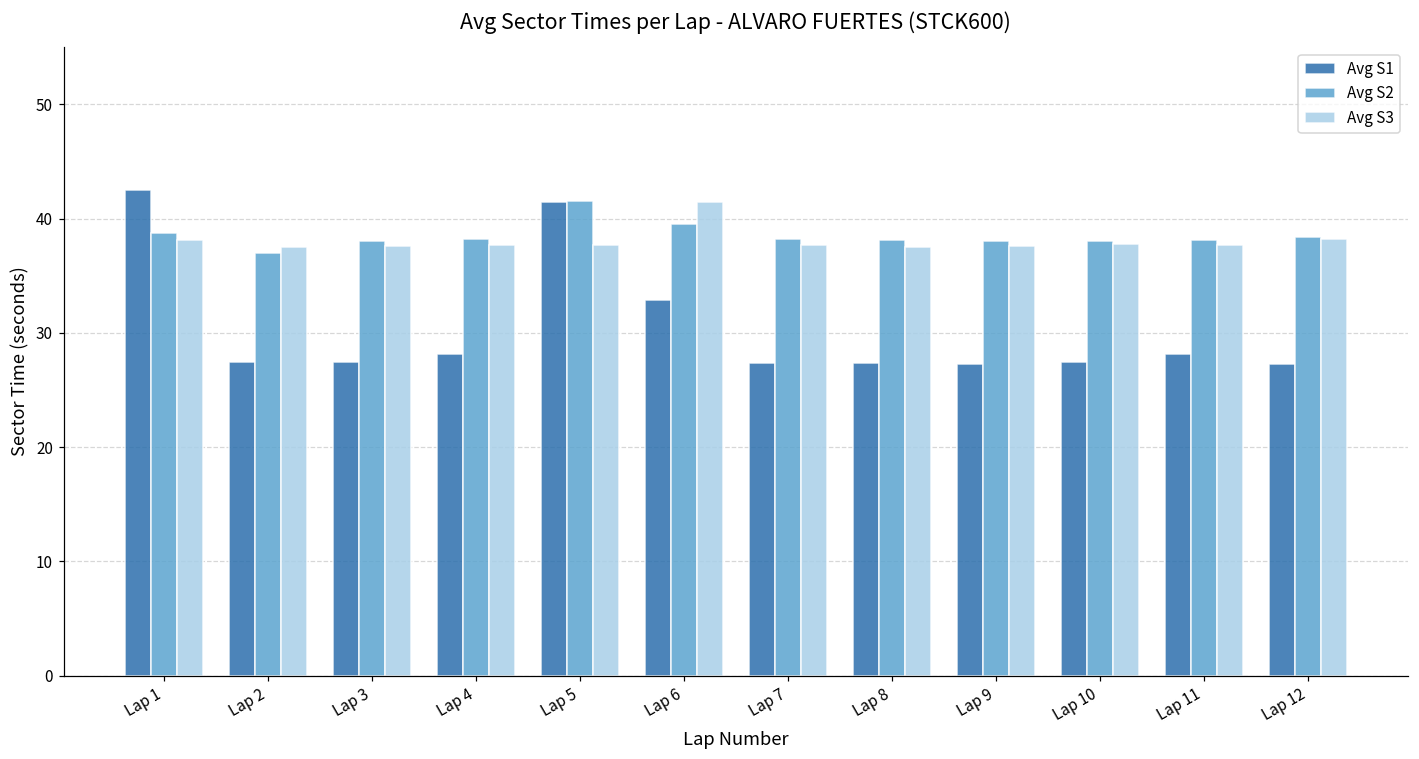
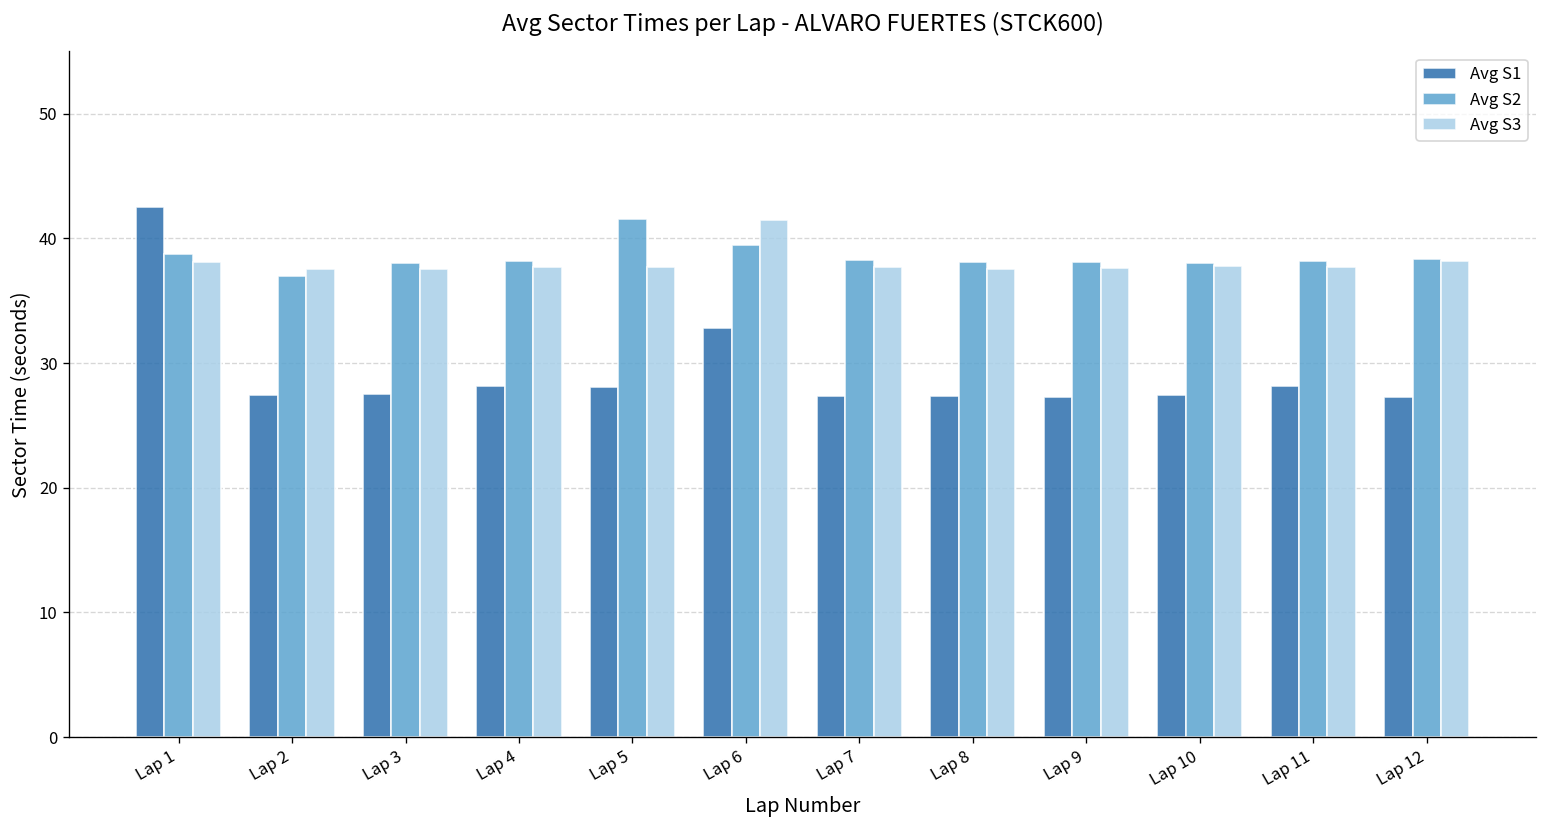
  {
    "Avg S1": {
      "Lap 1": 42.5,
      "Lap 2": 27.4,
      "Lap 3": 27.5,
      "Lap 4": 28.2,
-     "Lap 5": 41.4,
+     "Lap 5": 28.1,
      "Lap 6": 32.8,
      "Lap 7": 27.4,
      "Lap 8": 27.3,
      "Lap 9": 27.3,
      "Lap 10": 27.4,
      "Lap 11": 28.1,
      "Lap 12": 27.3
    },
    "Avg S2": {
      "Lap 1": 38.7,
      "Lap 2": 37.0,
      "Lap 3": 38.0,
      "Lap 4": 38.2,
      "Lap 5": 41.5,
      "Lap 6": 39.5,
      "Lap 7": 38.2,
      "Lap 8": 38.1,
      "Lap 9": 38.1,
      "Lap 10": 38.0,
      "Lap 11": 38.2,
      "Lap 12": 38.4
    },
    "Avg S3": {
      "Lap 1": 38.1,
      "Lap 2": 37.5,
      "Lap 3": 37.6,
      "Lap 4": 37.7,
      "Lap 5": 37.7,
      "Lap 6": 41.5,
      "Lap 7": 37.7,
      "Lap 8": 37.5,
      "Lap 9": 37.6,
      "Lap 10": 37.8,
      "Lap 11": 37.7,
      "Lap 12": 38.2
    }
  }
